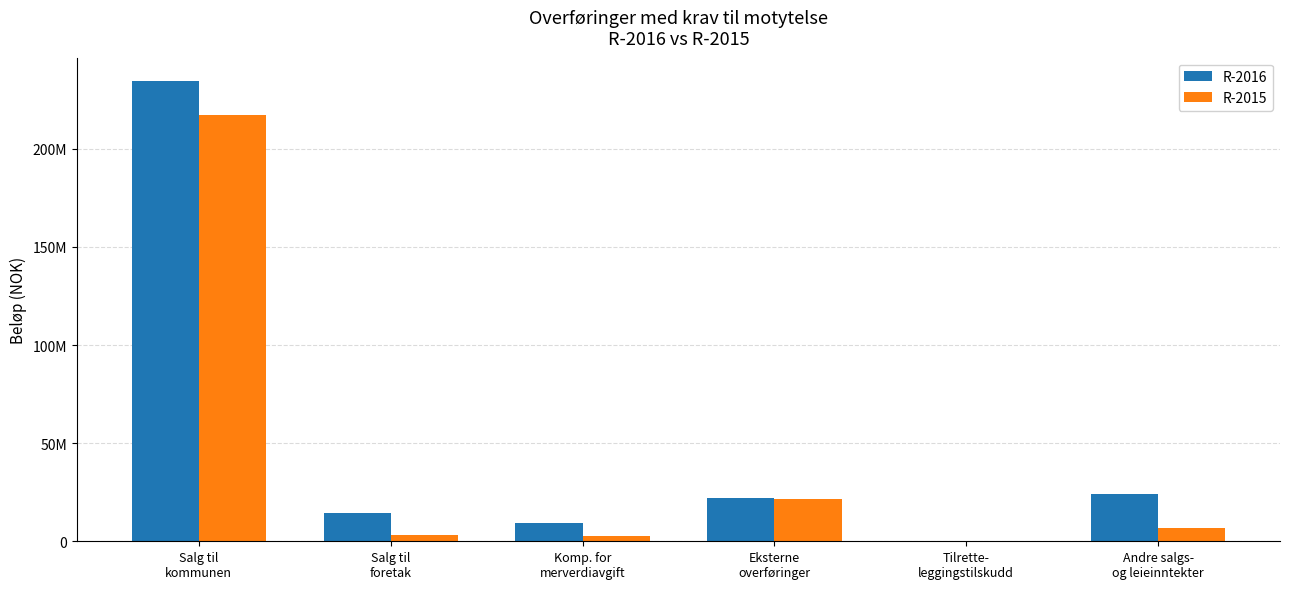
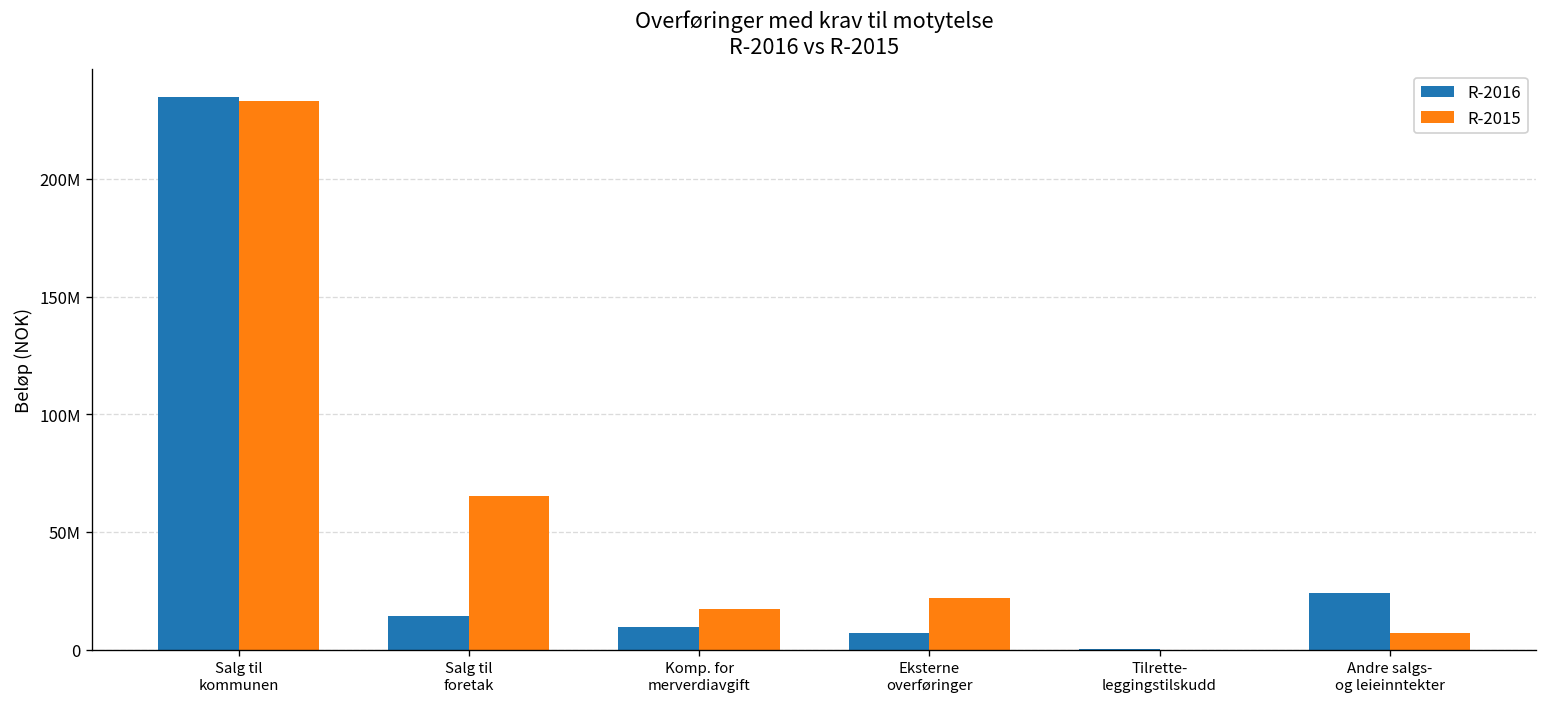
  {
    "R-2016": {
      "Salg til kommunen": 235000000,
      "Salg til foretak": 14000000,
      "Komp. for merverdiavgift": 9000000,
-     "Eksterne overføringer": 22000000,
+     "Eksterne overføringer": 7000000,
      "Andre salgs- og leieinntekter": 24000000
    },
    "R-2015": {
-     "Salg til kommunen": 217000000,
-     "Salg til foretak": 3000000,
-     "Komp. for merverdiavgift": 3000000,
+     "Salg til kommunen": 233000000,
+     "Salg til foretak": 65000000,
+     "Komp. for merverdiavgift": 17000000,
      "Eksterne overføringer": 22000000,
      "Andre salgs- og leieinntekter": 7000000
    }
  }
